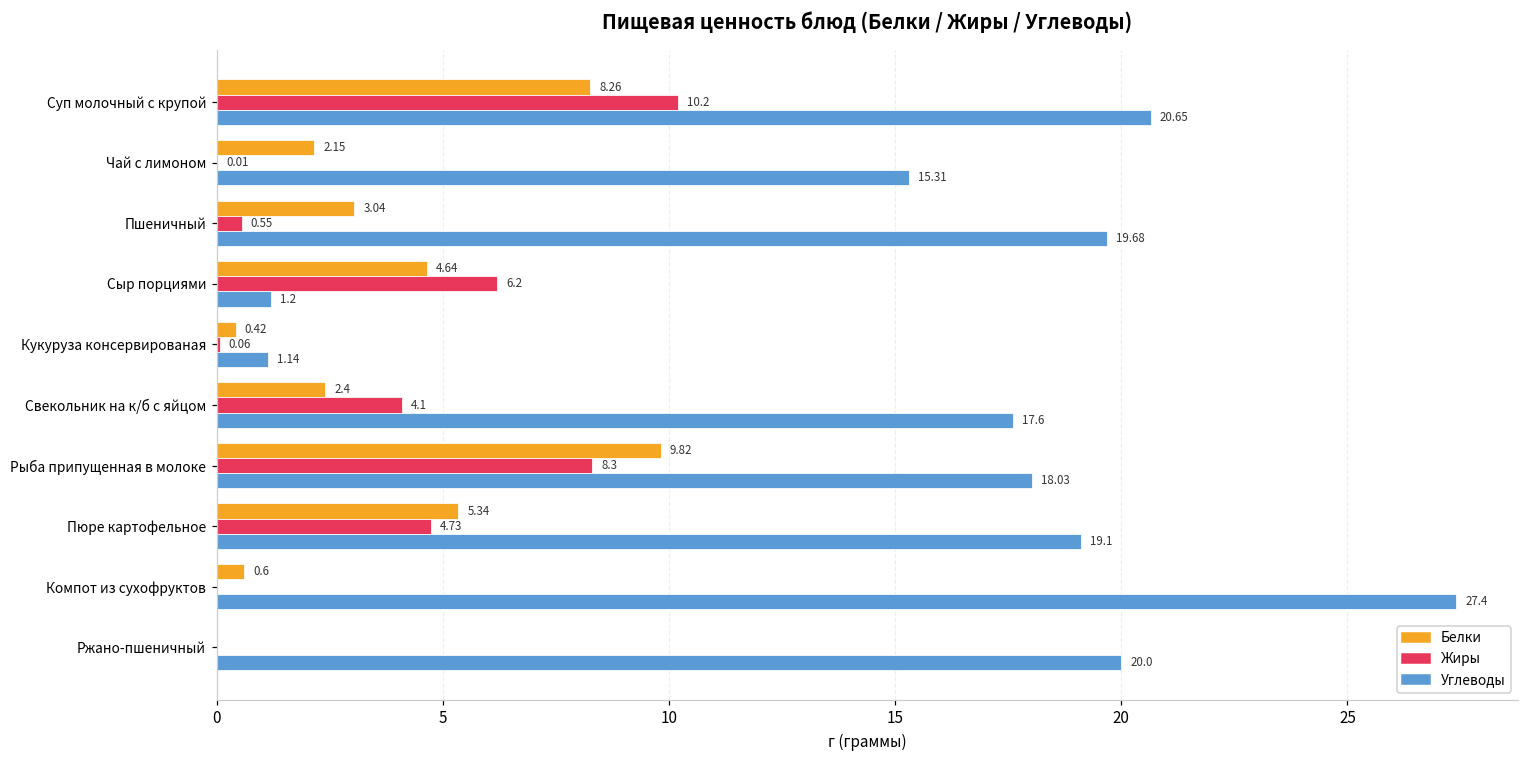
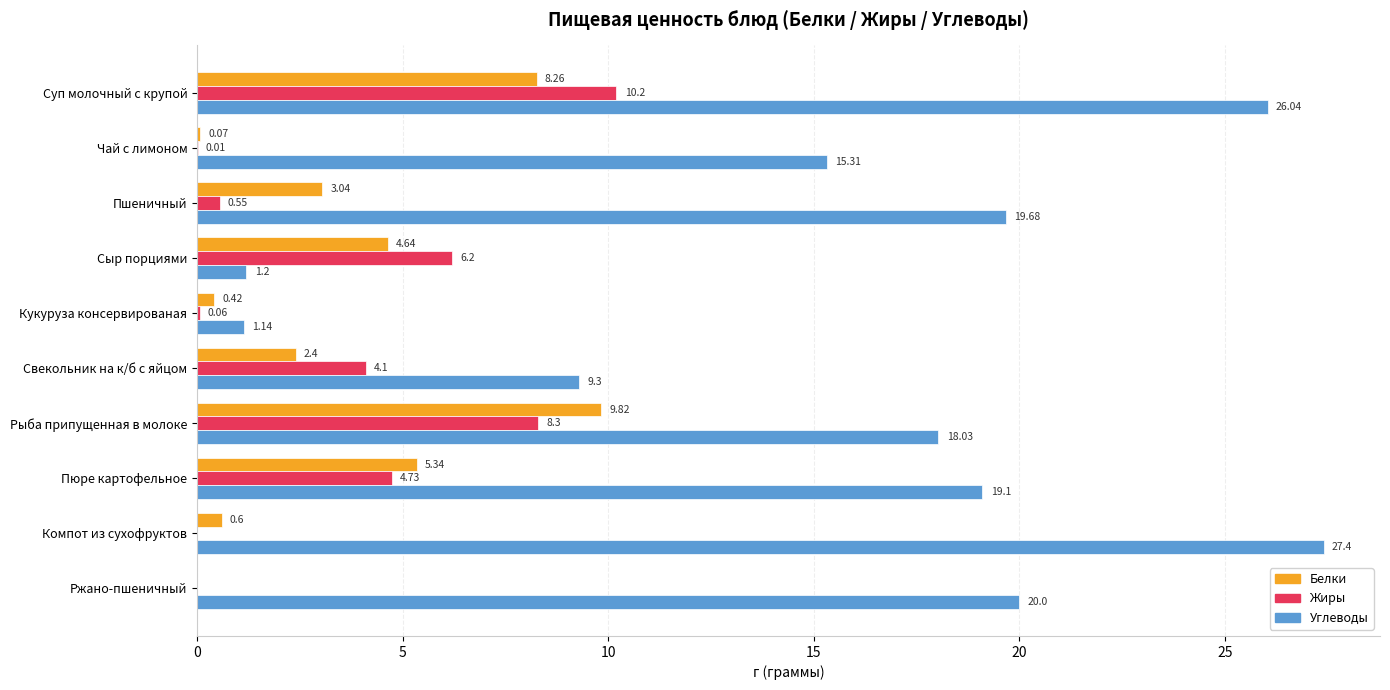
  {
    "Белки": {
      "Суп молочный с крупой": 8.26,
-     "Чай с лимоном": 2.15,
+     "Чай с лимоном": 0.07,
      "Пшеничный": 3.04,
      "Сыр порциями": 4.64,
      "Кукуруза консервированая": 0.42,
      "Свекольник на к/б с яйцом": 2.4,
      "Рыба припущенная в молоке": 9.82,
      "Пюре картофельное": 5.34,
      "Компот из сухофруктов": 0.6
    },
    "Жиры": {
      "Суп молочный с крупой": 10.2,
      "Чай с лимоном": 0.01,
      "Пшеничный": 0.55,
      "Сыр порциями": 6.2,
      "Кукуруза консервированая": 0.06,
      "Свекольник на к/б с яйцом": 4.1,
      "Рыба припущенная в молоке": 8.3,
      "Пюре картофельное": 4.73
    },
    "Углеводы": {
-     "Суп молочный с крупой": 20.65,
+     "Суп молочный с крупой": 26.04,
      "Чай с лимоном": 15.31,
      "Пшеничный": 19.68,
      "Сыр порциями": 1.2,
      "Кукуруза консервированая": 1.14,
-     "Свекольник на к/б с яйцом": 17.6,
+     "Свекольник на к/б с яйцом": 9.3,
      "Рыба припущенная в молоке": 18.03,
      "Пюре картофельное": 19.1,
      "Компот из сухофруктов": 27.4,
      "Ржано-пшеничный": 20.0
    }
  }
